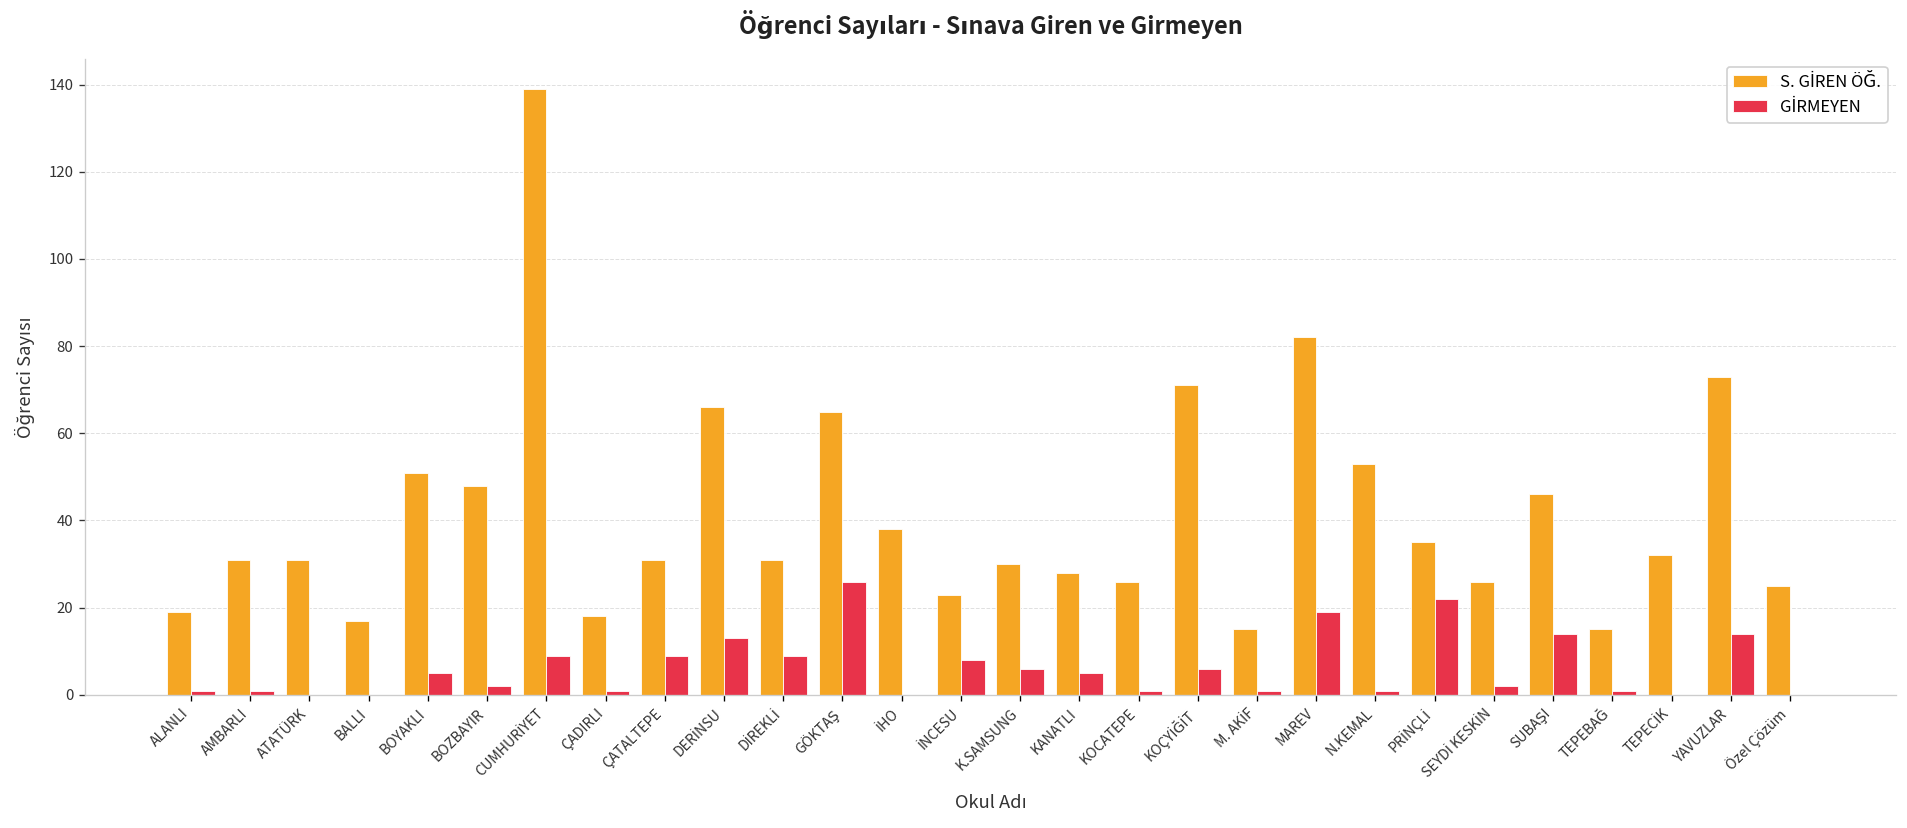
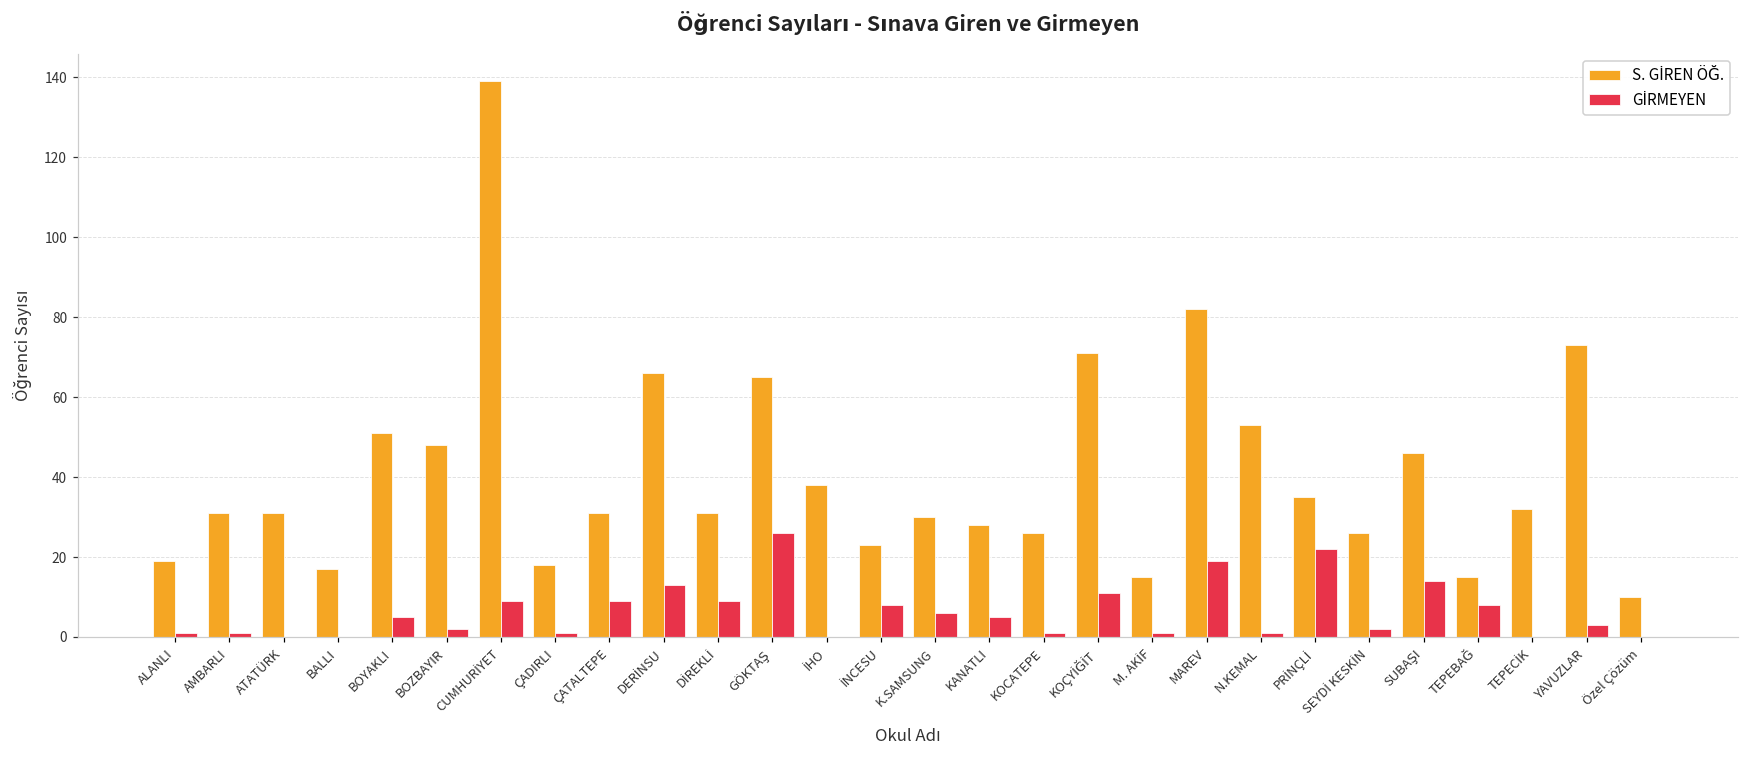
  {
    "S. GİREN ÖĞ.": {
      "ALANLI": 19,
      "AMBARLI": 31,
      "ATATÜRK": 31,
      "BALLI": 17,
      "BOYAKLI": 51,
      "BOZBAYIR": 48,
      "CUMHURİYET": 139,
      "ÇADIRLI": 18,
      "ÇATALTEPE": 31,
      "DERİNSU": 66,
      "DİREKLİ": 31,
      "GÖKTAŞ": 65,
      "İHO": 38,
      "İNCESU": 23,
      "K.SAMSUNG": 30,
      "KANATLI": 28,
      "KOCATEPE": 26,
      "KOÇYİĞİT": 71,
      "M. AKİF": 15,
      "MAREV": 82,
      "N.KEMAL": 53,
      "PRİNÇLİ": 35,
      "SEYDİ KESKİN": 26,
      "SUBAŞI": 46,
      "TEPEBAĞ": 15,
      "TEPECİK": 32,
      "YAVUZLAR": 73,
-     "Özel Çözüm": 25
+     "Özel Çözüm": 10
    },
    "GİRMEYEN": {
      "ALANLI": 1,
      "AMBARLI": 1,
      "ATATÜRK": 0,
      "BALLI": 0,
      "BOYAKLI": 5,
      "BOZBAYIR": 2,
      "CUMHURİYET": 9,
      "ÇADIRLI": 1,
      "ÇATALTEPE": 9,
      "DERİNSU": 13,
      "DİREKLİ": 9,
      "GÖKTAŞ": 26,
      "İHO": 0,
      "İNCESU": 8,
      "K.SAMSUNG": 6,
      "KANATLI": 5,
      "KOCATEPE": 1,
-     "KOÇYİĞİT": 6,
+     "KOÇYİĞİT": 11,
      "M. AKİF": 1,
      "MAREV": 19,
      "N.KEMAL": 1,
      "PRİNÇLİ": 22,
      "SEYDİ KESKİN": 2,
      "SUBAŞI": 14,
-     "TEPEBAĞ": 1,
+     "TEPEBAĞ": 8,
      "TEPECİK": 0,
-     "YAVUZLAR": 14,
+     "YAVUZLAR": 3,
      "Özel Çözüm": 0
    }
  }
